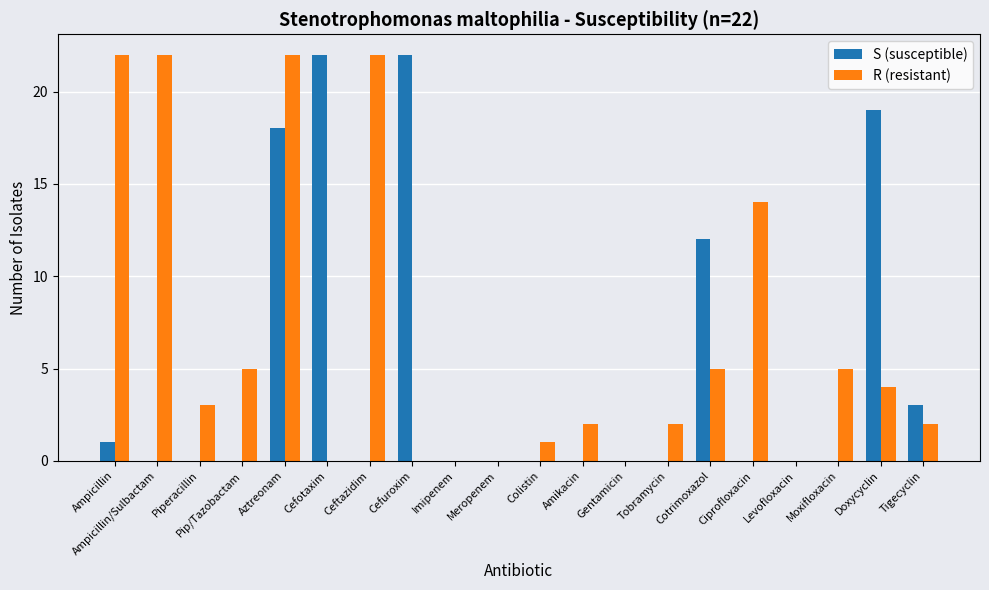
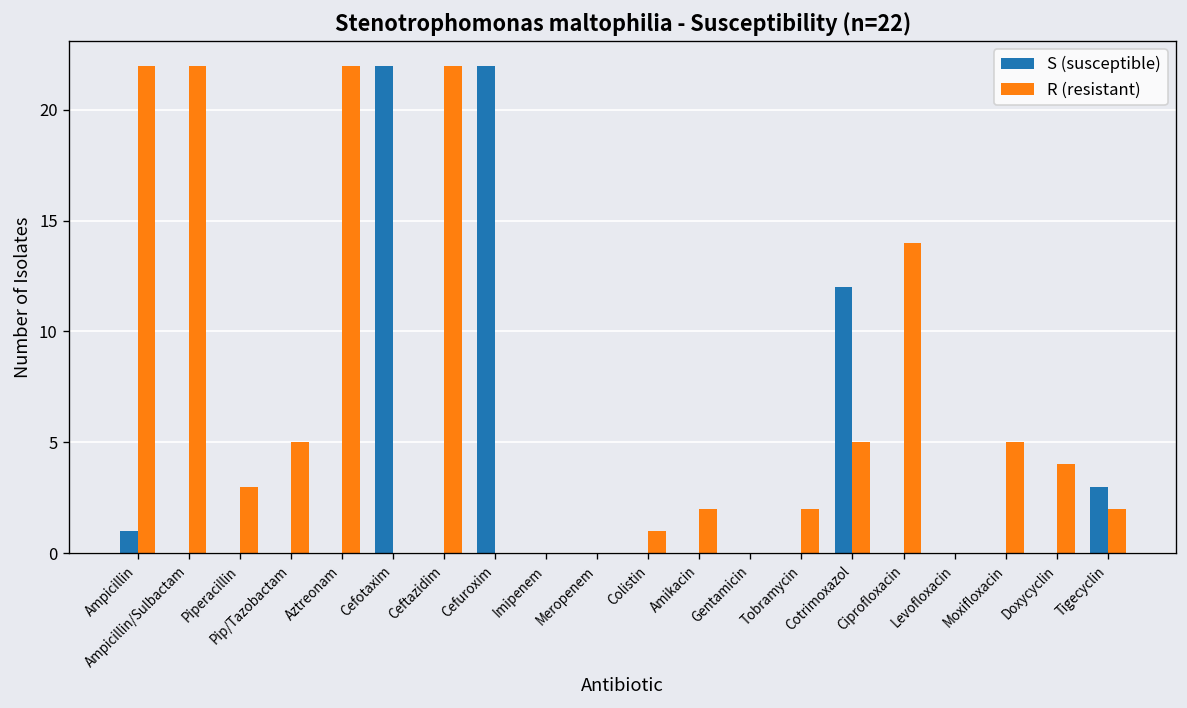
  {
    "S (susceptible)": {
      "Ampicillin": 1,
      "Ampicillin/Sulbactam": 0,
      "Piperacillin": 0,
      "Pip/Tazobactam": 0,
-     "Aztreonam": 18,
+     "Aztreonam": 0,
      "Cefotaxim": 22,
      "Ceftazidim": 0,
      "Cefuroxim": 22,
      "Imipenem": 0,
      "Meropenem": 0,
      "Colistin": 0,
      "Amikacin": 0,
      "Gentamicin": 0,
      "Tobramycin": 0,
      "Cotrimoxazol": 12,
      "Ciprofloxacin": 0,
      "Levofloxacin": 0,
      "Moxifloxacin": 0,
-     "Doxycyclin": 19,
+     "Doxycyclin": 0,
      "Tigecyclin": 3
    },
    "R (resistant)": {
      "Ampicillin": 22,
      "Ampicillin/Sulbactam": 22,
      "Piperacillin": 3,
      "Pip/Tazobactam": 5,
      "Aztreonam": 22,
      "Cefotaxim": 0,
      "Ceftazidim": 22,
      "Cefuroxim": 0,
      "Imipenem": 0,
      "Meropenem": 0,
      "Colistin": 1,
      "Amikacin": 2,
      "Gentamicin": 0,
      "Tobramycin": 2,
      "Cotrimoxazol": 5,
      "Ciprofloxacin": 14,
      "Levofloxacin": 0,
      "Moxifloxacin": 5,
      "Doxycyclin": 4,
      "Tigecyclin": 2
    }
  }
